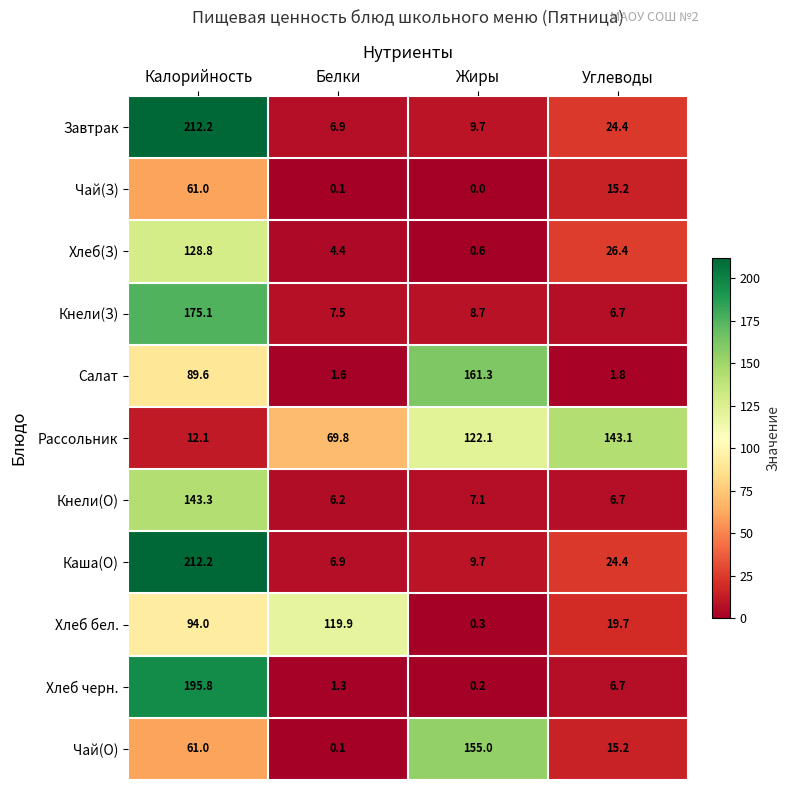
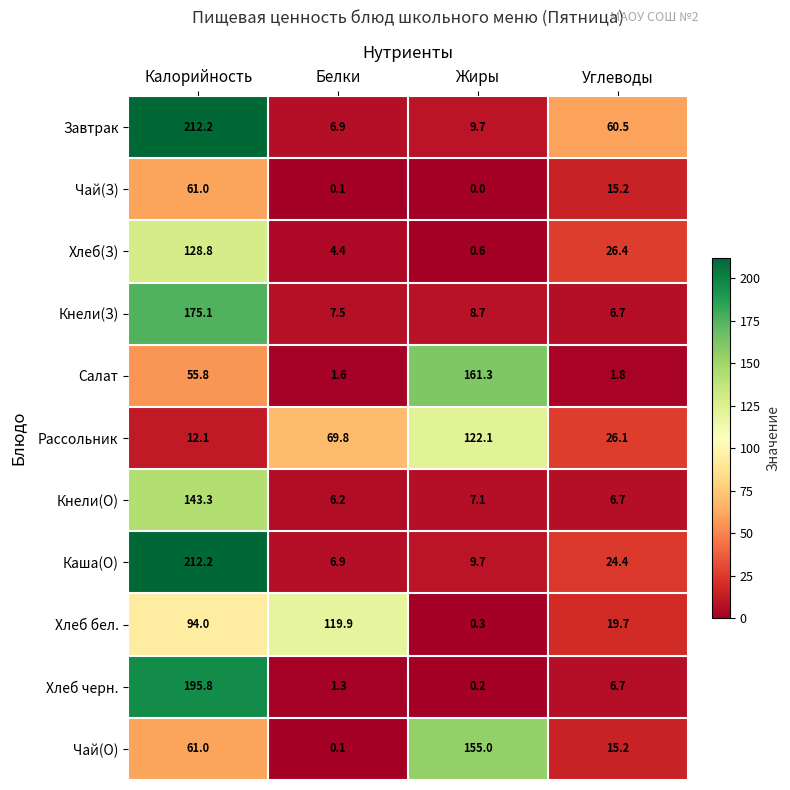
  {
    "Завтрак": {
      "Калорийность": 212.2,
      "Белки": 6.9,
      "Жиры": 9.7,
-     "Углеводы": 24.4
+     "Углеводы": 60.5
    },
    "Чай(З)": {
      "Калорийность": 61.0,
      "Белки": 0.1,
      "Жиры": 0.0,
      "Углеводы": 15.2
    },
    "Хлеб(З)": {
      "Калорийность": 128.8,
      "Белки": 4.4,
      "Жиры": 0.6,
      "Углеводы": 26.4
    },
    "Кнели(З)": {
      "Калорийность": 175.1,
      "Белки": 7.5,
      "Жиры": 8.7,
      "Углеводы": 6.7
    },
    "Салат": {
-     "Калорийность": 89.6,
+     "Калорийность": 55.8,
      "Белки": 1.6,
      "Жиры": 161.3,
      "Углеводы": 1.8
    },
    "Рассольник": {
      "Калорийность": 12.1,
      "Белки": 69.8,
      "Жиры": 122.1,
-     "Углеводы": 143.1
+     "Углеводы": 26.1
    },
    "Кнели(О)": {
      "Калорийность": 143.3,
      "Белки": 6.2,
      "Жиры": 7.1,
      "Углеводы": 6.7
    },
    "Каша(О)": {
      "Калорийность": 212.2,
      "Белки": 6.9,
      "Жиры": 9.7,
      "Углеводы": 24.4
    },
    "Хлеб бел.": {
      "Калорийность": 94.0,
      "Белки": 119.9,
      "Жиры": 0.3,
      "Углеводы": 19.7
    },
    "Хлеб черн.": {
      "Калорийность": 195.8,
      "Белки": 1.3,
      "Жиры": 0.2,
      "Углеводы": 6.7
    },
    "Чай(О)": {
      "Калорийность": 61.0,
      "Белки": 0.1,
      "Жиры": 155.0,
      "Углеводы": 15.2
    }
  }
